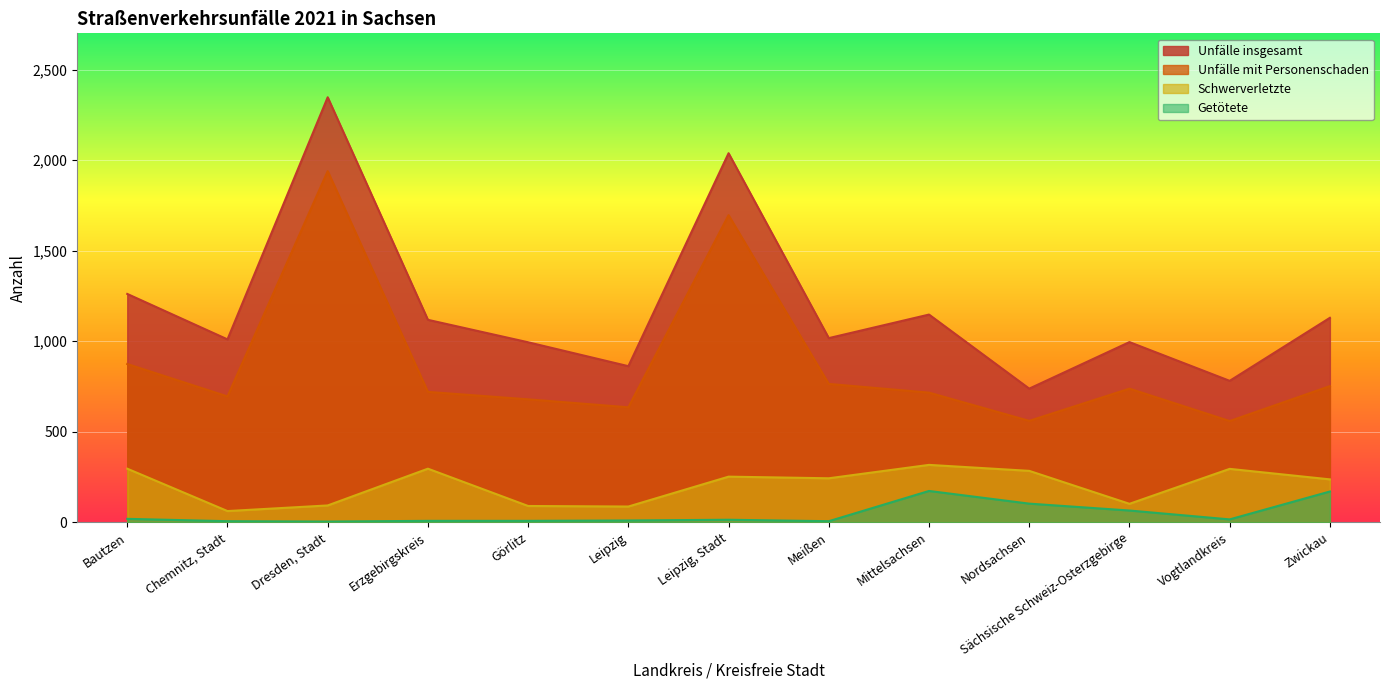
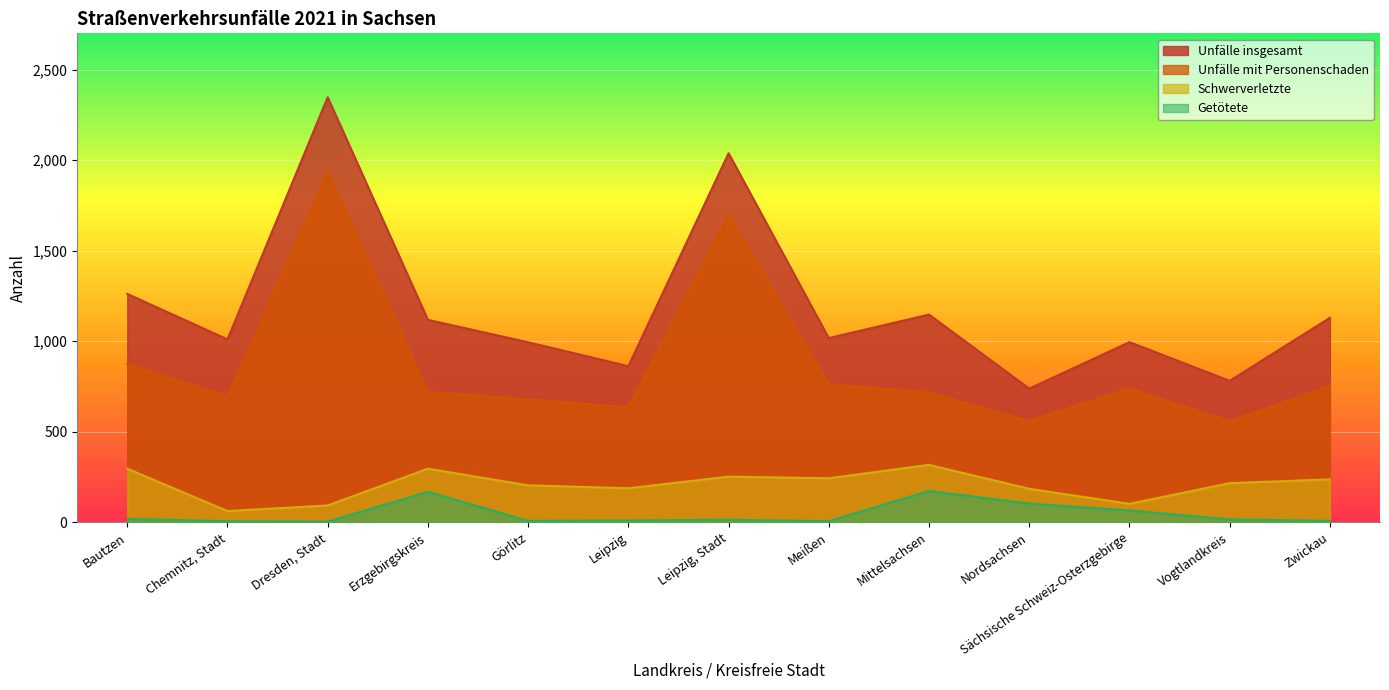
  {
    "Schwerverletzte": {
      "Bautzen": 300,
      "Chemnitz, Stadt": 60,
      "Dresden, Stadt": 90,
      "Erzgebirgskreis": 300,
-     "Görlitz": 90,
-     "Leipzig": 90,
+     "Görlitz": 200,
+     "Leipzig": 190,
      "Leipzig, Stadt": 250,
      "Meißen": 240,
      "Mittelsachsen": 320,
-     "Nordsachsen": 280,
+     "Nordsachsen": 190,
      "Sächsische Schweiz-Osterzgebirge": 100,
-     "Vogtlandkreis": 300,
+     "Vogtlandkreis": 220,
      "Zwickau": 240
    },
    "Getötete": {
      "Bautzen": 20,
      "Chemnitz, Stadt": 10,
      "Dresden, Stadt": 0,
-     "Erzgebirgskreis": 10,
+     "Erzgebirgskreis": 170,
      "Görlitz": 10,
      "Leipzig": 10,
      "Leipzig, Stadt": 10,
      "Meißen": 10,
      "Mittelsachsen": 170,
      "Nordsachsen": 100,
      "Sächsische Schweiz-Osterzgebirge": 70,
      "Vogtlandkreis": 20,
-     "Zwickau": 170
+     "Zwickau": 10
    }
  }
